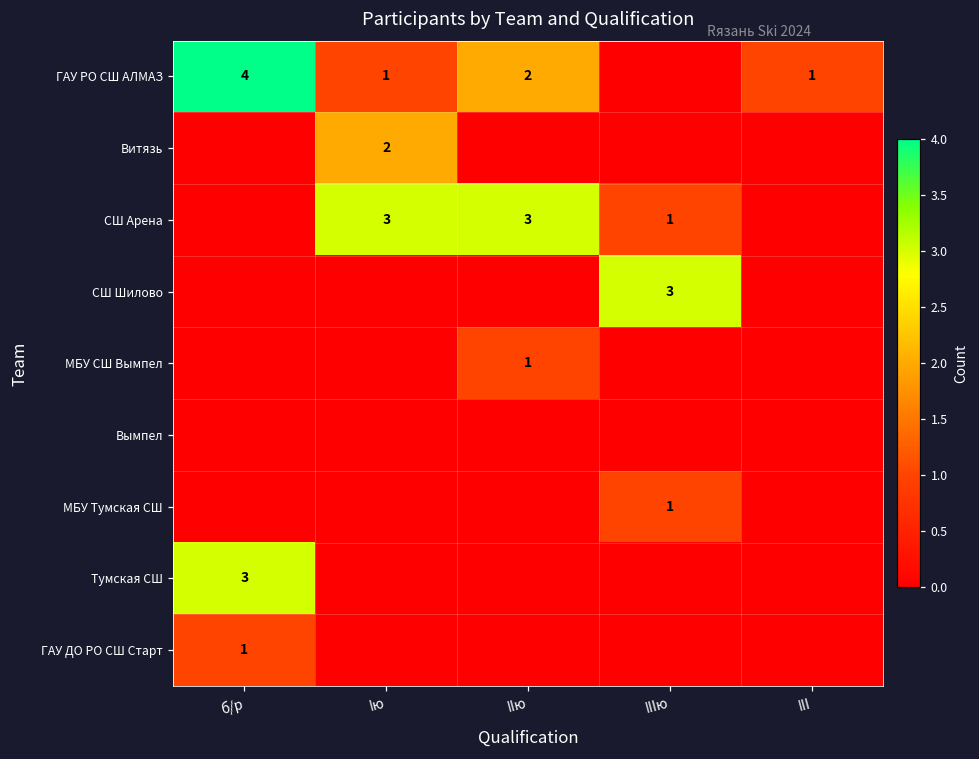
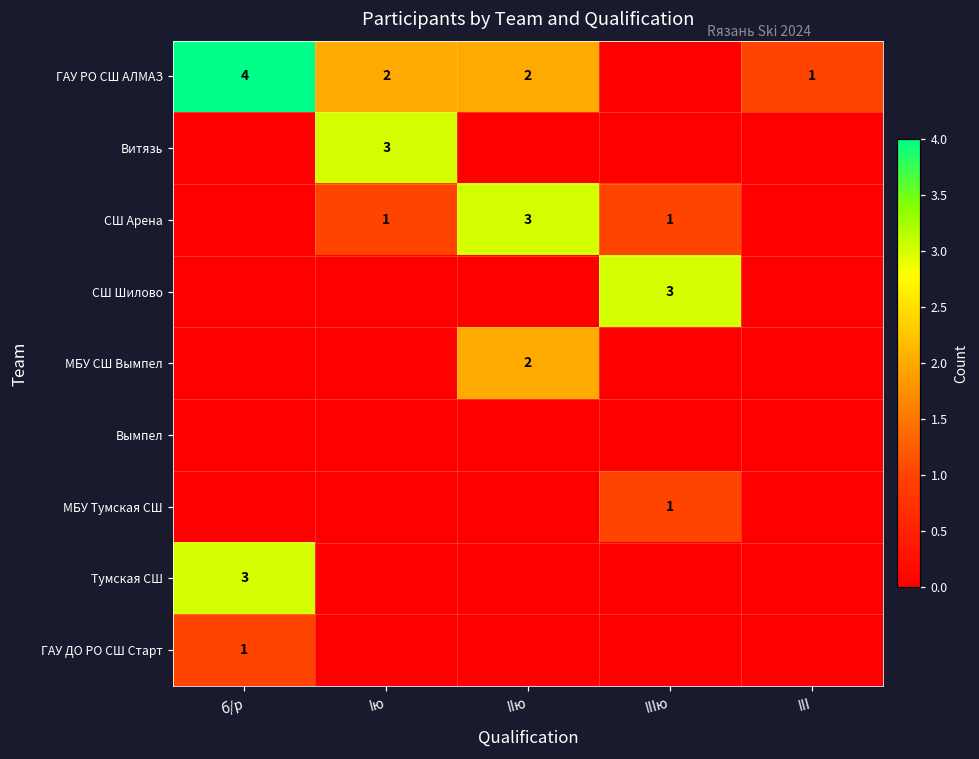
  {
    "ГАУ РО СШ АЛМАЗ": {
      "б/р": 4,
-     "Iю": 1,
+     "Iю": 2,
      "IIю": 2,
      "III": 1
    },
    "Витязь": {
-     "Iю": 2
+     "Iю": 3
    },
    "СШ Арена": {
-     "Iю": 3,
+     "Iю": 1,
      "IIю": 3,
      "IIIю": 1
    },
    "СШ Шилово": {
      "IIIю": 3
    },
    "МБУ СШ Вымпел": {
-     "IIю": 1
+     "IIю": 2
    },
    "МБУ Тумская СШ": {
      "IIIю": 1
    },
    "Тумская СШ": {
      "б/р": 3
    },
    "ГАУ ДО РО СШ Старт": {
      "б/р": 1
    }
  }
